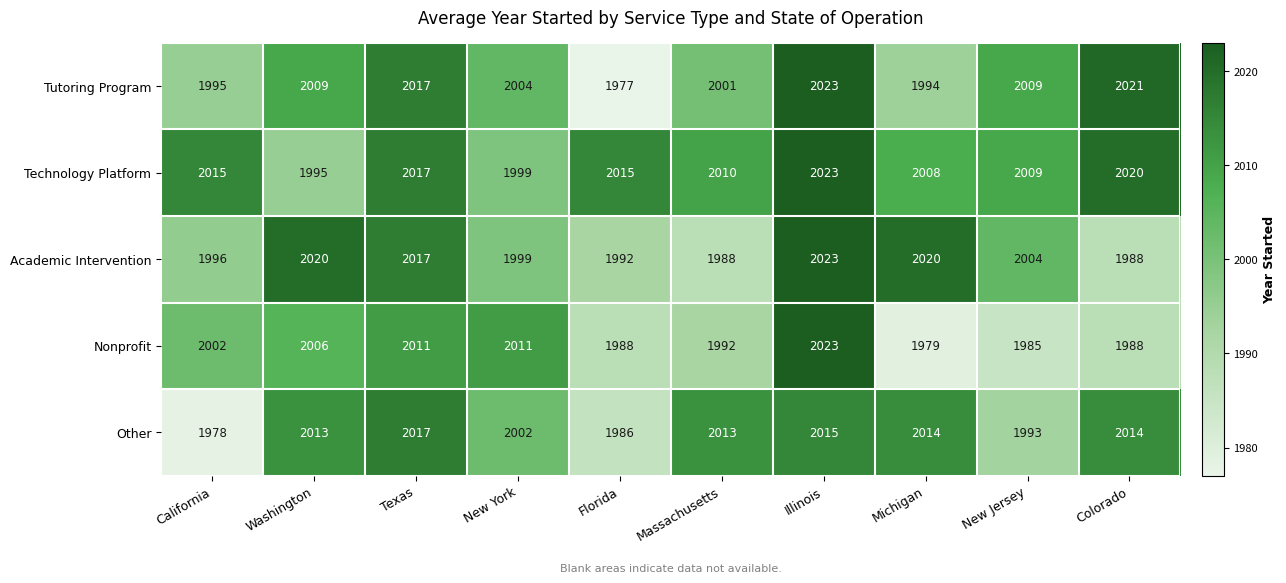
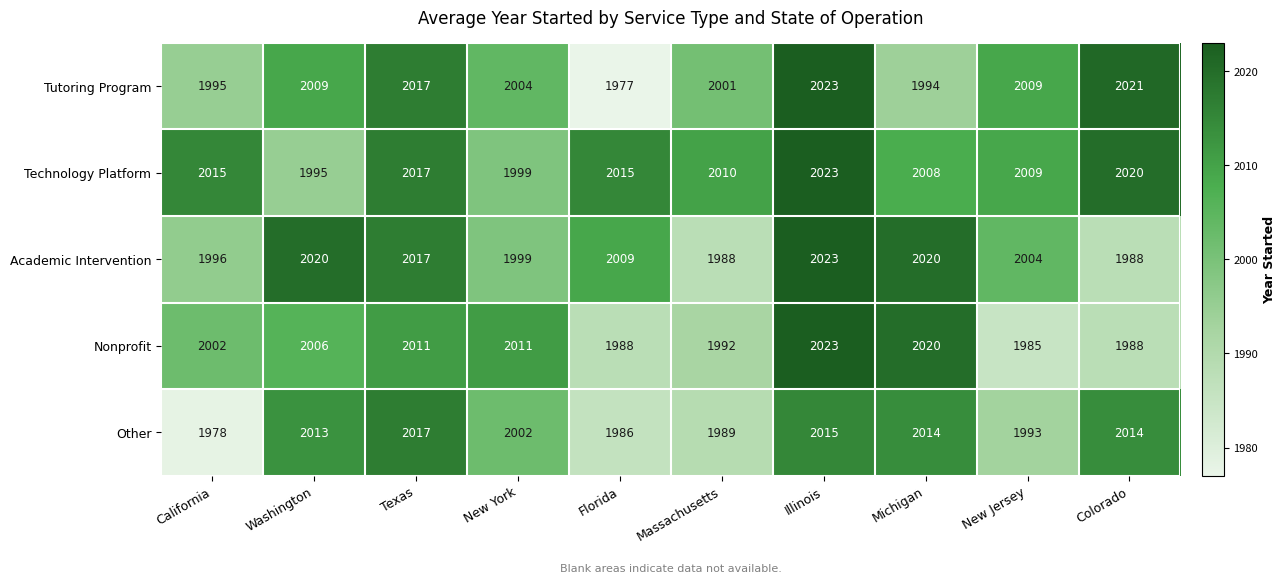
  {
    "Tutoring Program": {
      "California": 1995,
      "Washington": 2009,
      "Texas": 2017,
      "New York": 2004,
      "Florida": 1977,
      "Massachusetts": 2001,
      "Illinois": 2023,
      "Michigan": 1994,
      "New Jersey": 2009,
      "Colorado": 2021
    },
    "Technology Platform": {
      "California": 2015,
      "Washington": 1995,
      "Texas": 2017,
      "New York": 1999,
      "Florida": 2015,
      "Massachusetts": 2010,
      "Illinois": 2023,
      "Michigan": 2008,
      "New Jersey": 2009,
      "Colorado": 2020
    },
    "Academic Intervention": {
      "California": 1996,
      "Washington": 2020,
      "Texas": 2017,
      "New York": 1999,
-     "Florida": 1992,
+     "Florida": 2009,
      "Massachusetts": 1988,
      "Illinois": 2023,
      "Michigan": 2020,
      "New Jersey": 2004,
      "Colorado": 1988
    },
    "Nonprofit": {
      "California": 2002,
      "Washington": 2006,
      "Texas": 2011,
      "New York": 2011,
      "Florida": 1988,
      "Massachusetts": 1992,
      "Illinois": 2023,
-     "Michigan": 1979,
+     "Michigan": 2020,
      "New Jersey": 1985,
      "Colorado": 1988
    },
    "Other": {
      "California": 1978,
      "Washington": 2013,
      "Texas": 2017,
      "New York": 2002,
      "Florida": 1986,
-     "Massachusetts": 2013,
+     "Massachusetts": 1989,
      "Illinois": 2015,
      "Michigan": 2014,
      "New Jersey": 1993,
      "Colorado": 2014
    }
  }
